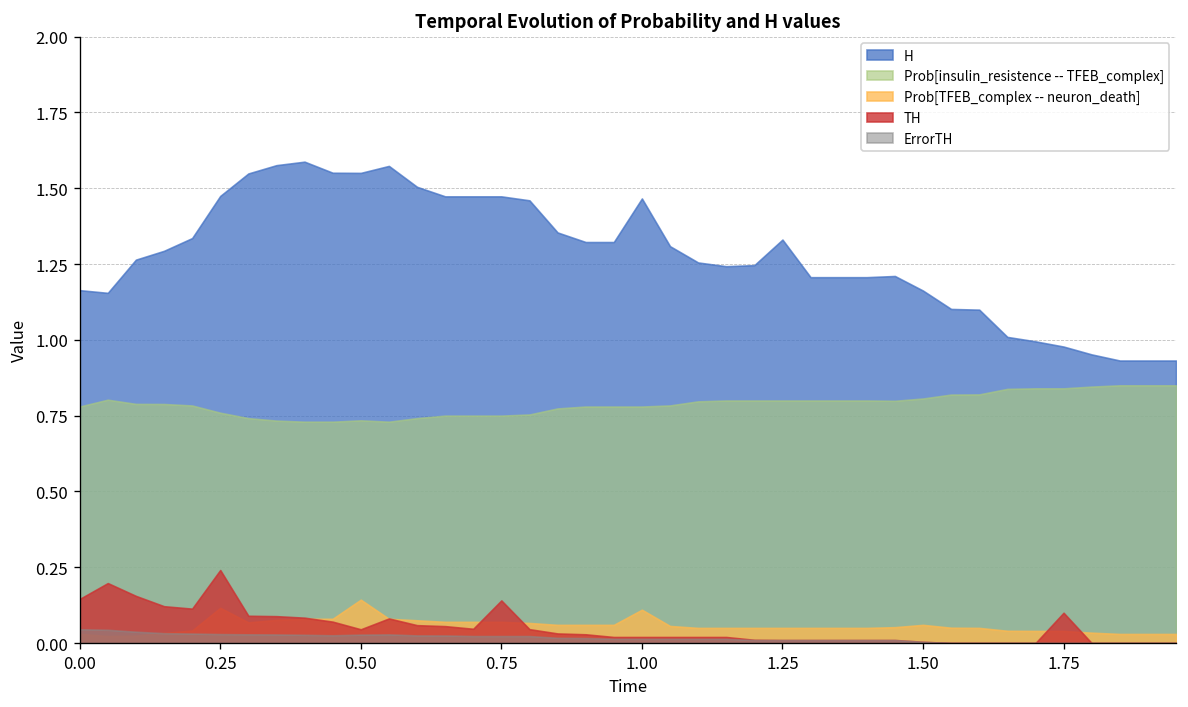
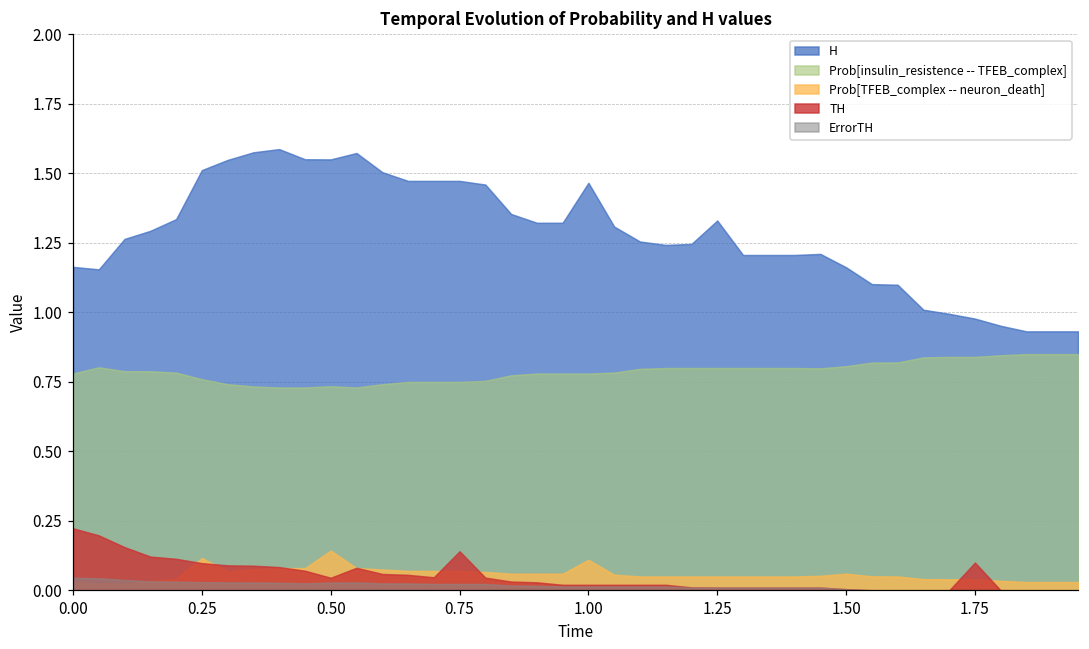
  {
    "H": {
      "0.00": 1.16,
-     "0.25": 1.47,
+     "0.25": 1.51,
      "0.50": 1.55,
      "0.75": 1.47,
      "1.00": 1.47,
      "1.25": 1.33,
      "1.50": 1.16,
      "1.75": 0.98
    },
    "Prob[TFEB_complex -- neuron_death]": {
      "0.00": 0.03,
      "0.25": 0.12,
      "0.50": 0.14,
      "0.75": 0.07,
      "1.00": 0.11,
      "1.25": 0.05,
      "1.50": 0.06,
      "1.75": 0.04
    },
    "TH": {
-     "0.00": 0.15,
-     "0.25": 0.24,
+     "0.00": 0.22,
+     "0.25": 0.10,
      "0.50": 0.05,
      "0.75": 0.14,
      "1.75": 0.10
    }
  }
